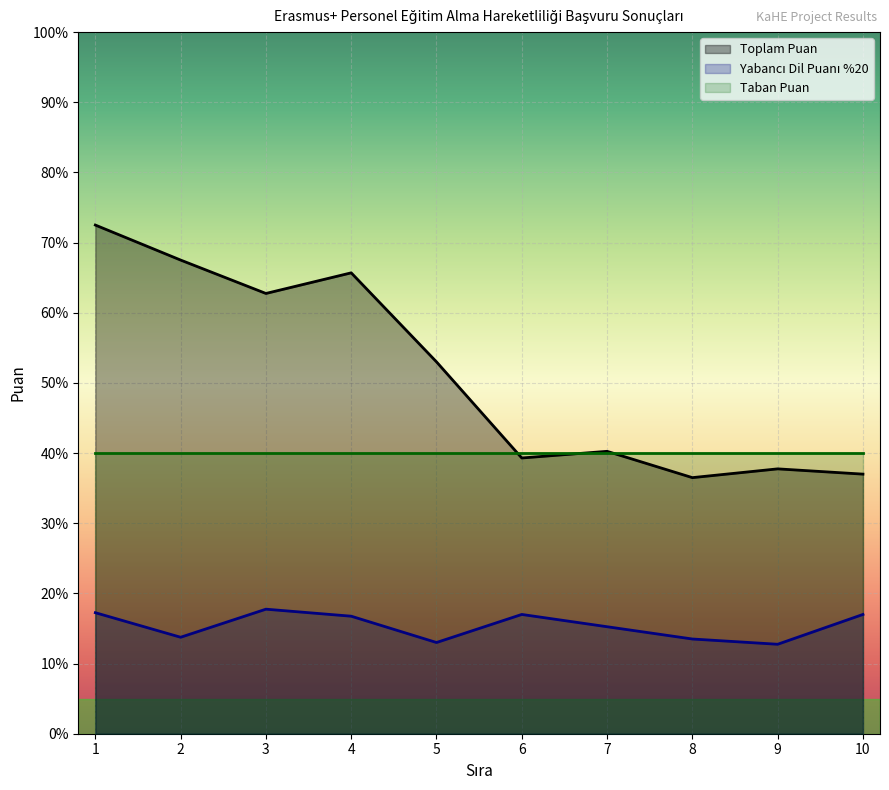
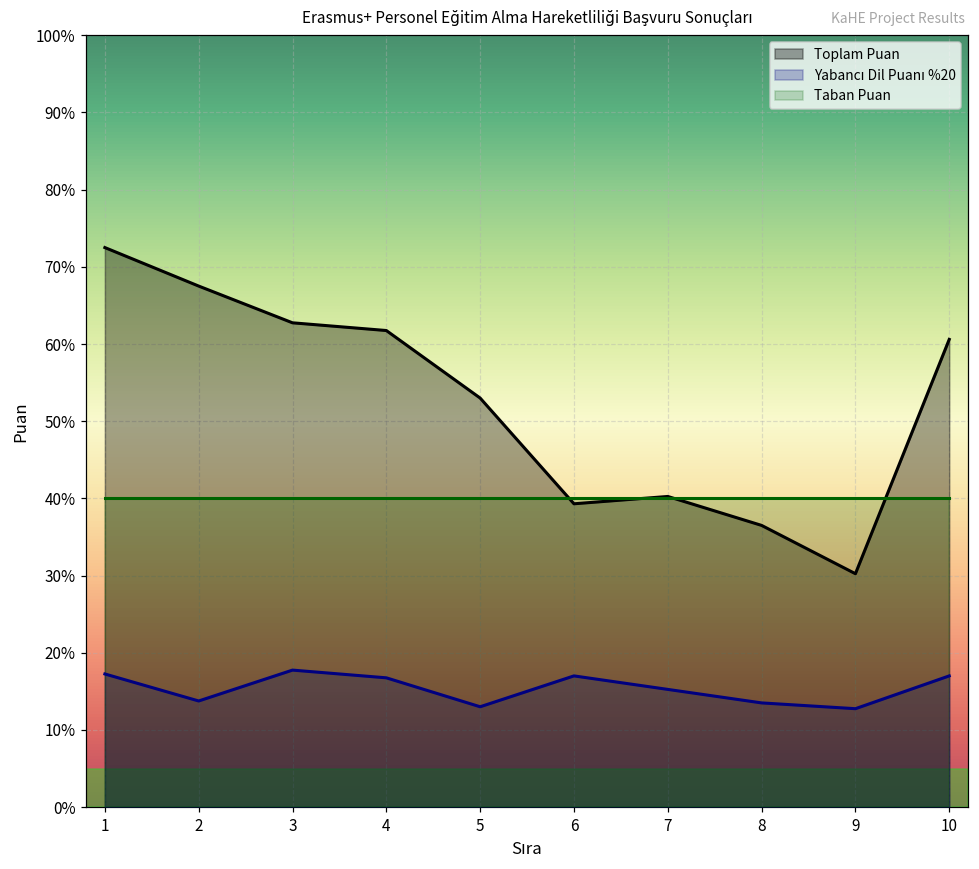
  {
    "Toplam Puan": {
      "1": "73%",
      "2": "68%",
      "3": "63%",
-     "4": "66%",
+     "4": "62%",
      "5": "53%",
      "6": "39%",
      "8": "37%",
-     "9": "38%",
-     "10": "37%"
+     "9": "30%",
+     "10": "61%"
    }
  }
